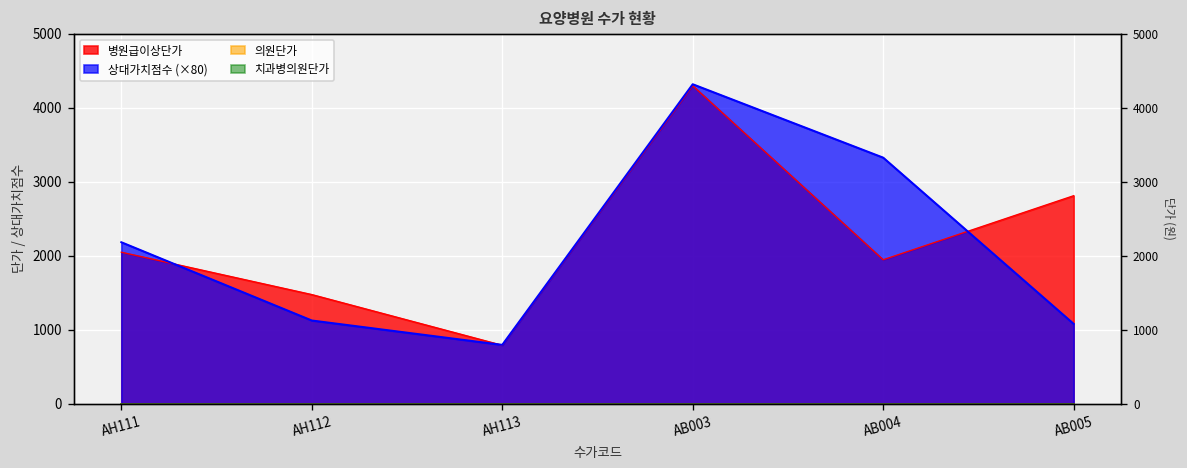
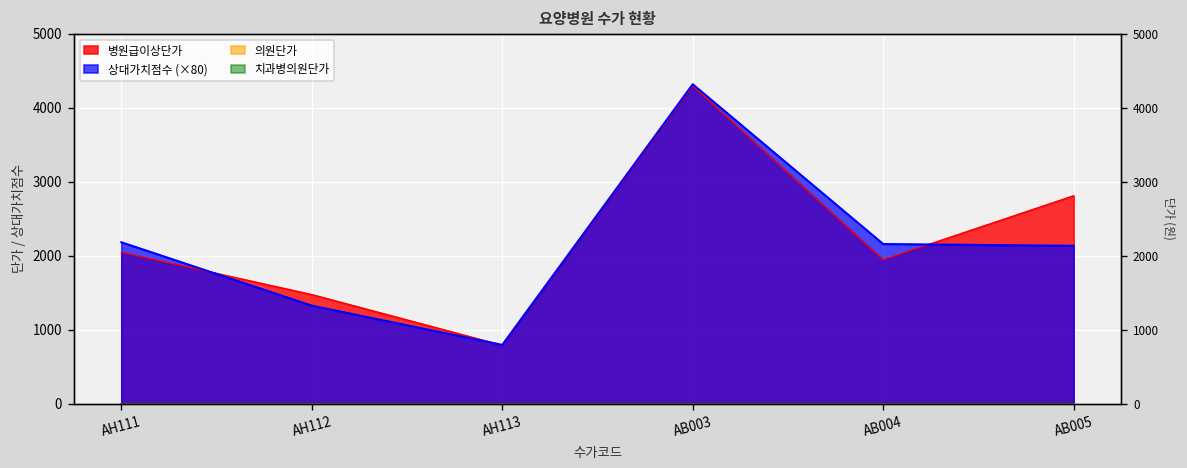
  {
    "병원급이상단가": {
      "AH111": 2000,
      "AH112": 1500,
      "AB004": 1900,
      "AB005": 2800
    },
    "상대가치점수 (×80)": {
      "AH111": 2200,
-     "AH112": 1100,
-     "AB004": 3300,
-     "AB005": 1100
+     "AH112": 1300,
+     "AB004": 2200,
+     "AB005": 2100
    },
    "치과병의원단가": {
      "AH111": 0,
      "AH112": 0,
      "AH113": 0,
      "AB003": 0,
      "AB004": 0,
      "AB005": 0
    }
  }
